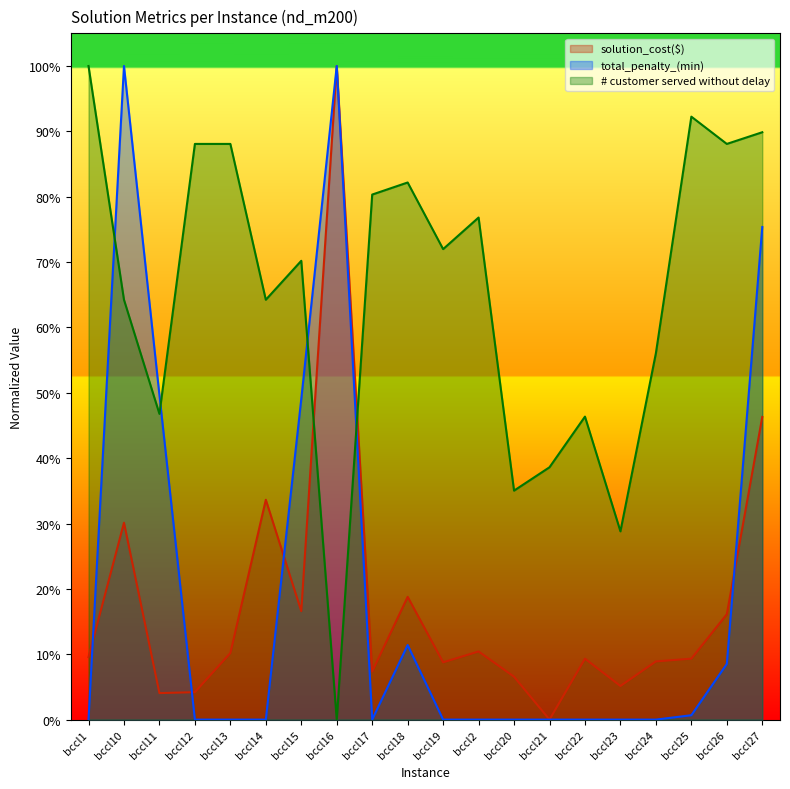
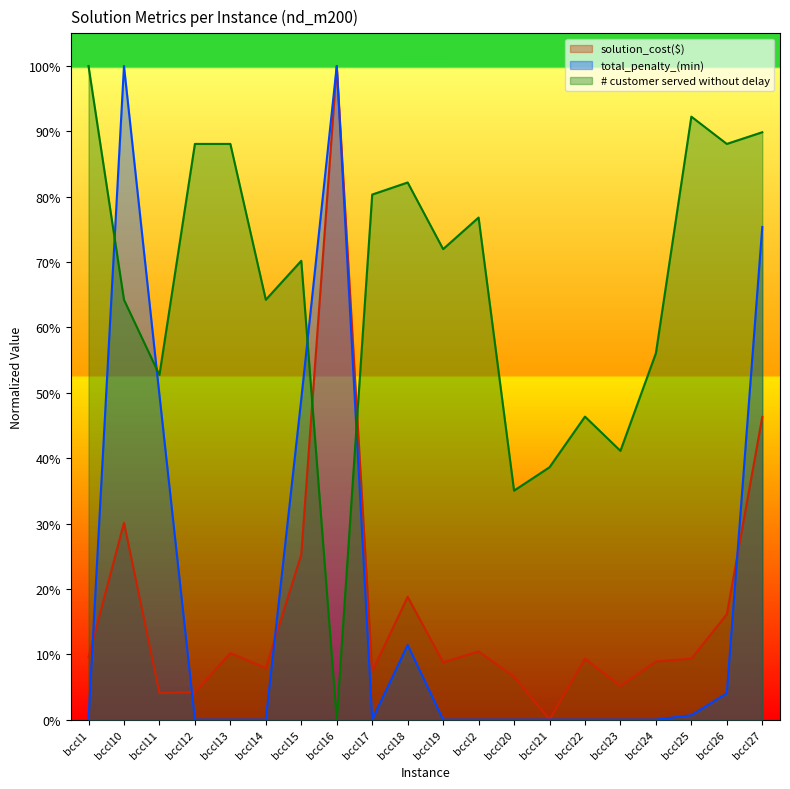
  {
    "solution_cost($)": {
      "bccl1": "10%",
      "bccl10": "30%",
      "bccl11": "4%",
      "bccl12": "4%",
      "bccl13": "10%",
-     "bccl14": "34%",
-     "bccl15": "17%",
+     "bccl14": "8%",
+     "bccl15": "25%",
      "bccl17": "7%",
      "bccl18": "19%",
      "bccl19": "9%",
      "bccl2": "10%",
      "bccl20": "7%",
      "bccl22": "9%",
      "bccl23": "5%",
      "bccl24": "9%",
      "bccl25": "9%",
      "bccl26": "16%",
      "bccl27": "46%"
    },
    "total_penalty_(min)": {
      "bccl1": "0%",
      "bccl10": "100%",
      "bccl11": "50%",
      "bccl12": "0%",
      "bccl13": "0%",
      "bccl14": "0%",
      "bccl15": "49%",
      "bccl17": "0%",
      "bccl18": "11%",
      "bccl19": "0%",
      "bccl2": "0%",
      "bccl20": "0%",
      "bccl22": "0%",
      "bccl23": "0%",
      "bccl24": "0%",
      "bccl25": "1%",
-     "bccl26": "9%",
+     "bccl26": "4%",
      "bccl27": "75%"
    },
    "# customer served without delay": {
      "bccl1": "100%",
      "bccl10": "64%",
-     "bccl11": "47%",
+     "bccl11": "53%",
      "bccl12": "88%",
      "bccl13": "88%",
      "bccl14": "64%",
      "bccl15": "70%",
      "bccl16": "0%",
      "bccl17": "80%",
      "bccl18": "82%",
      "bccl19": "72%",
      "bccl2": "77%",
      "bccl20": "35%",
      "bccl21": "39%",
      "bccl22": "46%",
-     "bccl23": "29%",
+     "bccl23": "41%",
      "bccl24": "56%",
      "bccl25": "92%",
      "bccl26": "88%",
      "bccl27": "90%"
    }
  }
